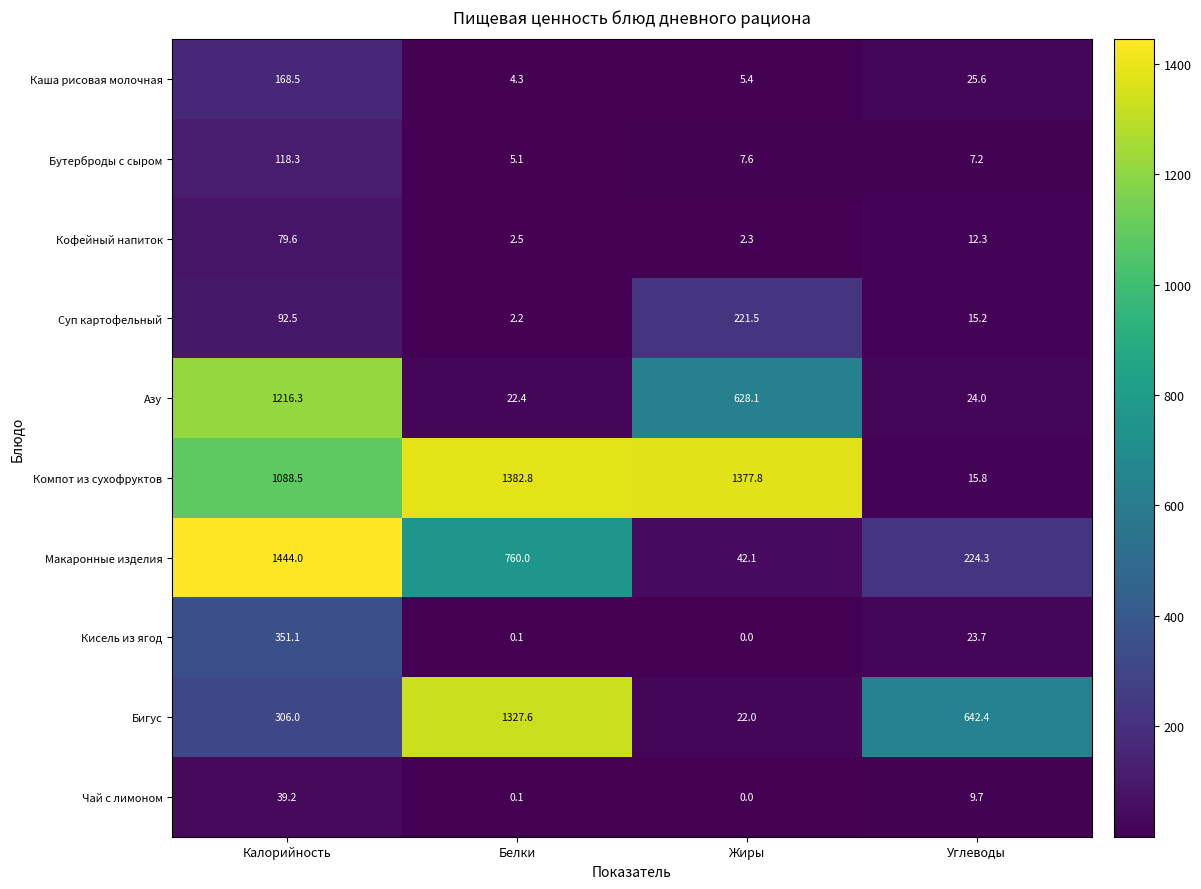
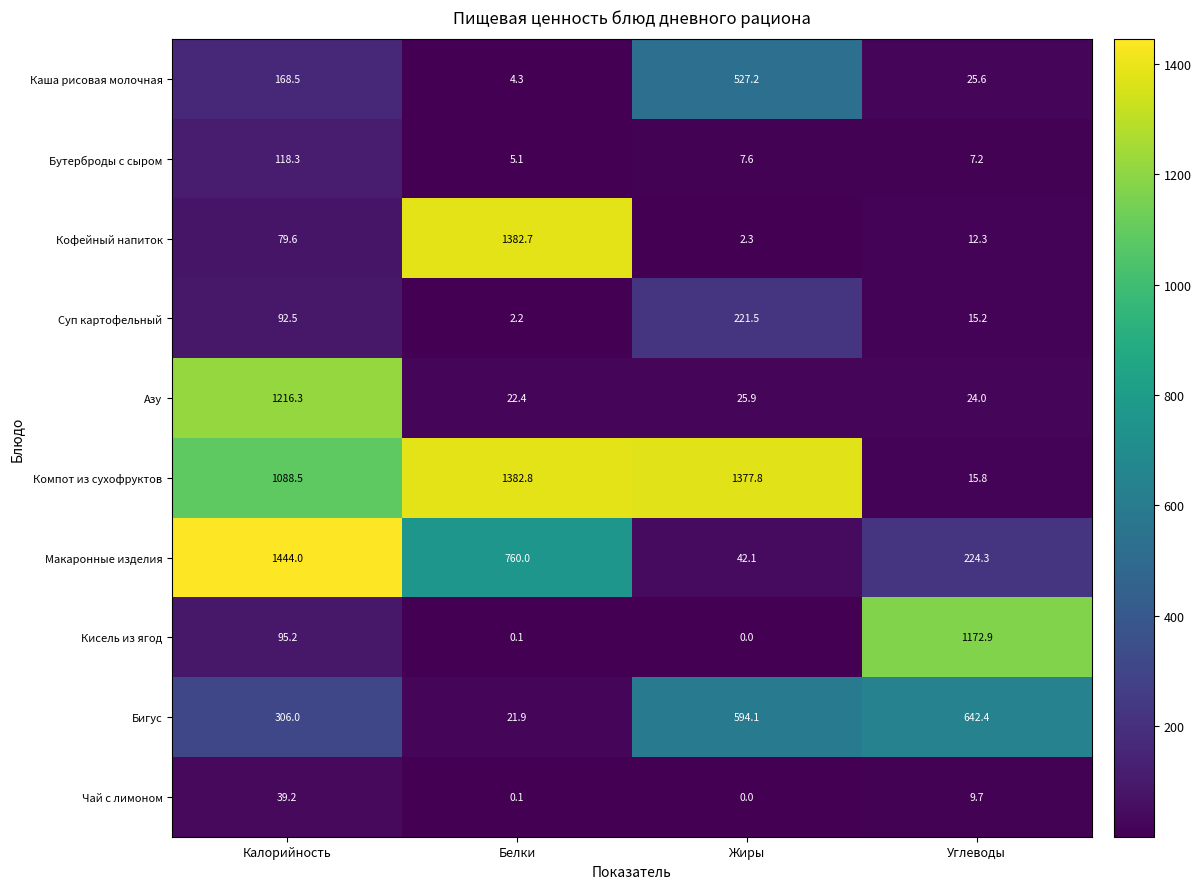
  {
    "Каша рисовая молочная": {
      "Калорийность": 168.5,
      "Белки": 4.3,
-     "Жиры": 5.4,
+     "Жиры": 527.2,
      "Углеводы": 25.6
    },
    "Бутерброды с сыром": {
      "Калорийность": 118.3,
      "Белки": 5.1,
      "Жиры": 7.6,
      "Углеводы": 7.2
    },
    "Кофейный напиток": {
      "Калорийность": 79.6,
-     "Белки": 2.5,
+     "Белки": 1382.7,
      "Жиры": 2.3,
      "Углеводы": 12.3
    },
    "Суп картофельный": {
      "Калорийность": 92.5,
      "Белки": 2.2,
      "Жиры": 221.5,
      "Углеводы": 15.2
    },
    "Азу": {
      "Калорийность": 1216.3,
      "Белки": 22.4,
-     "Жиры": 628.1,
+     "Жиры": 25.9,
      "Углеводы": 24.0
    },
    "Компот из сухофруктов": {
      "Калорийность": 1088.5,
      "Белки": 1382.8,
      "Жиры": 1377.8,
      "Углеводы": 15.8
    },
    "Макаронные изделия": {
      "Калорийность": 1444.0,
      "Белки": 760.0,
      "Жиры": 42.1,
      "Углеводы": 224.3
    },
    "Кисель из ягод": {
-     "Калорийность": 351.1,
+     "Калорийность": 95.2,
      "Белки": 0.1,
      "Жиры": 0.0,
-     "Углеводы": 23.7
+     "Углеводы": 1172.9
    },
    "Бигус": {
      "Калорийность": 306.0,
-     "Белки": 1327.6,
-     "Жиры": 22.0,
+     "Белки": 21.9,
+     "Жиры": 594.1,
      "Углеводы": 642.4
    },
    "Чай с лимоном": {
      "Калорийность": 39.2,
      "Белки": 0.1,
      "Жиры": 0.0,
      "Углеводы": 9.7
    }
  }
